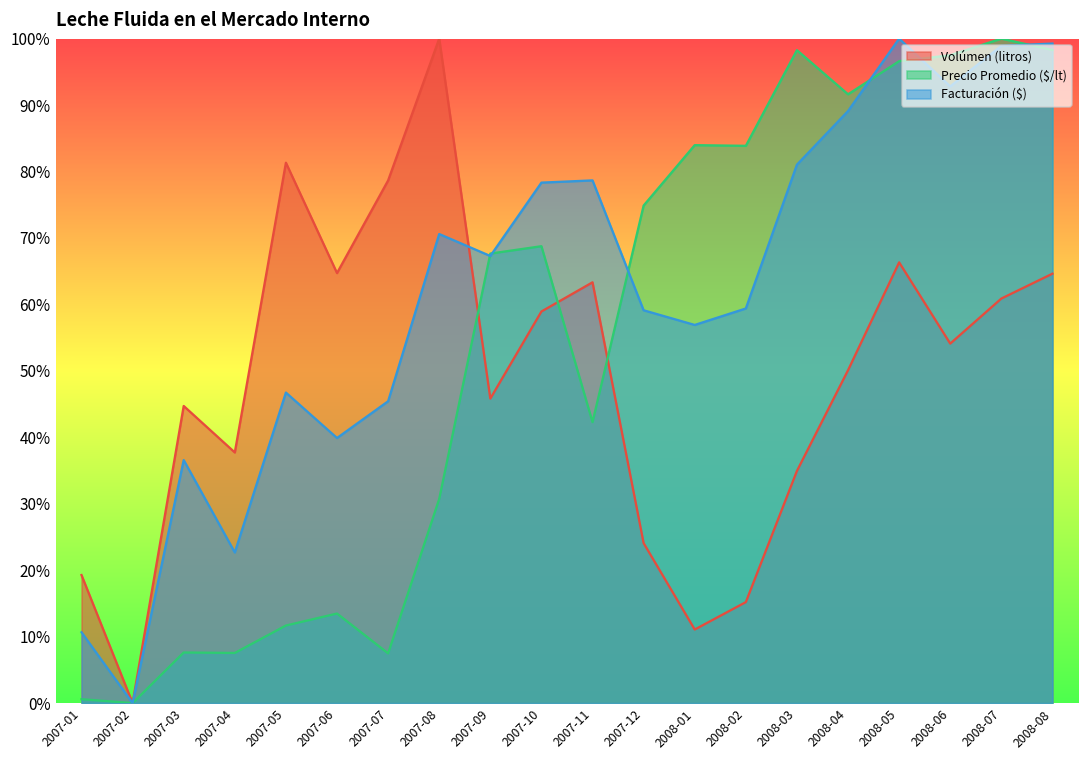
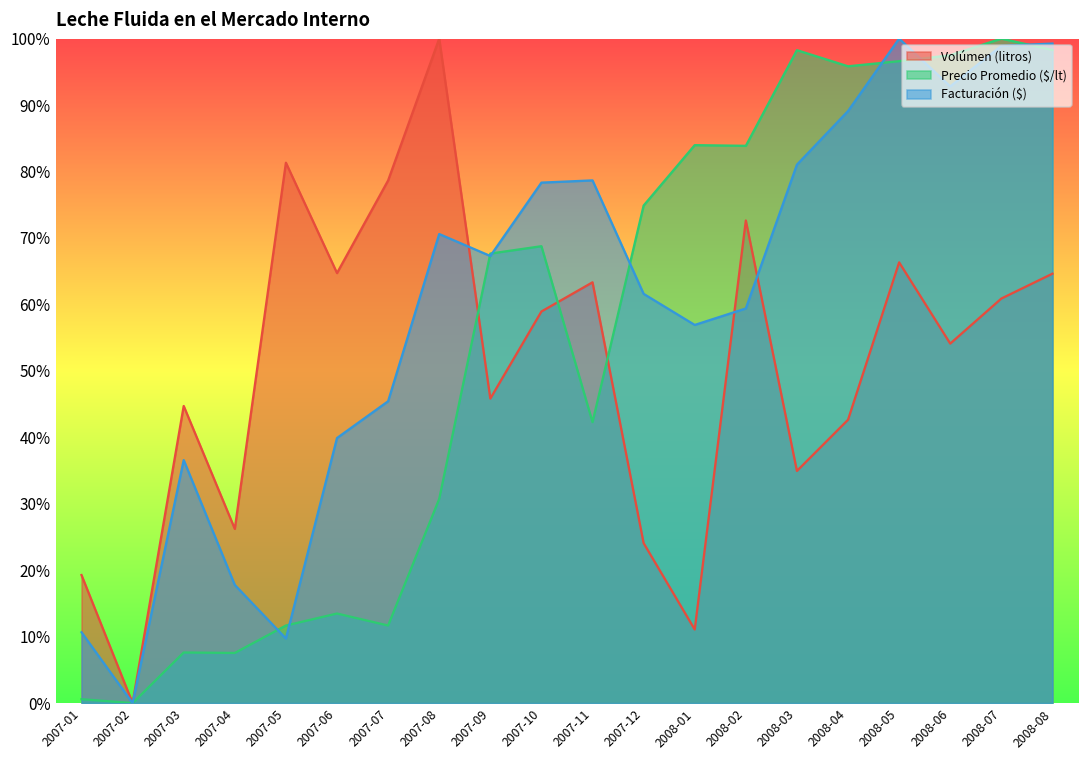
  {
    "Volúmen (litros)": {
      "2007-01": "19%",
      "2007-03": "45%",
-     "2007-04": "38%",
+     "2007-04": "26%",
      "2007-05": "81%",
      "2007-06": "65%",
      "2007-07": "79%",
      "2007-08": "100%",
      "2007-09": "46%",
      "2007-10": "59%",
      "2007-11": "63%",
      "2007-12": "24%",
      "2008-01": "11%",
-     "2008-02": "15%",
+     "2008-02": "73%",
      "2008-03": "35%",
-     "2008-04": "50%",
+     "2008-04": "43%",
      "2008-05": "66%",
      "2008-06": "54%",
      "2008-07": "61%",
      "2008-08": "65%"
    },
    "Precio Promedio ($/lt)": {
      "2007-01": "1%",
      "2007-03": "8%",
      "2007-04": "8%",
      "2007-05": "12%",
      "2007-06": "13%",
-     "2007-07": "7%",
+     "2007-07": "12%",
      "2007-08": "31%",
      "2007-10": "69%",
      "2007-11": "42%",
      "2007-12": "75%",
      "2008-01": "84%",
      "2008-02": "84%",
      "2008-03": "98%",
-     "2008-04": "92%",
+     "2008-04": "96%",
      "2008-05": "97%",
      "2008-07": "100%"
    },
    "Facturación ($)": {
      "2007-01": "11%",
      "2007-03": "37%",
-     "2007-04": "23%",
-     "2007-05": "47%",
+     "2007-04": "18%",
+     "2007-05": "10%",
      "2007-06": "40%",
      "2007-07": "45%",
      "2007-08": "71%",
      "2007-10": "78%",
      "2007-11": "79%",
-     "2007-12": "59%",
+     "2007-12": "62%",
      "2008-01": "57%",
      "2008-02": "59%",
      "2008-03": "81%",
      "2008-04": "89%",
      "2008-05": "100%",
      "2008-08": "99%"
    }
  }
